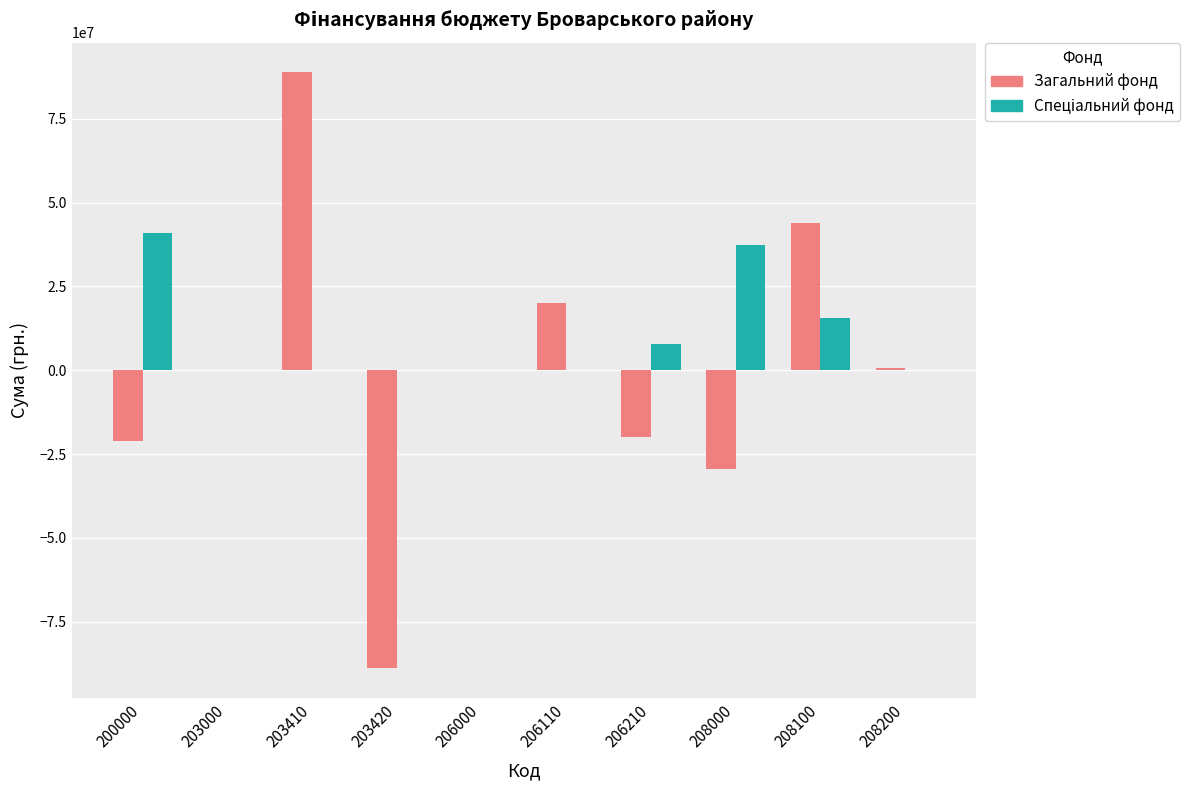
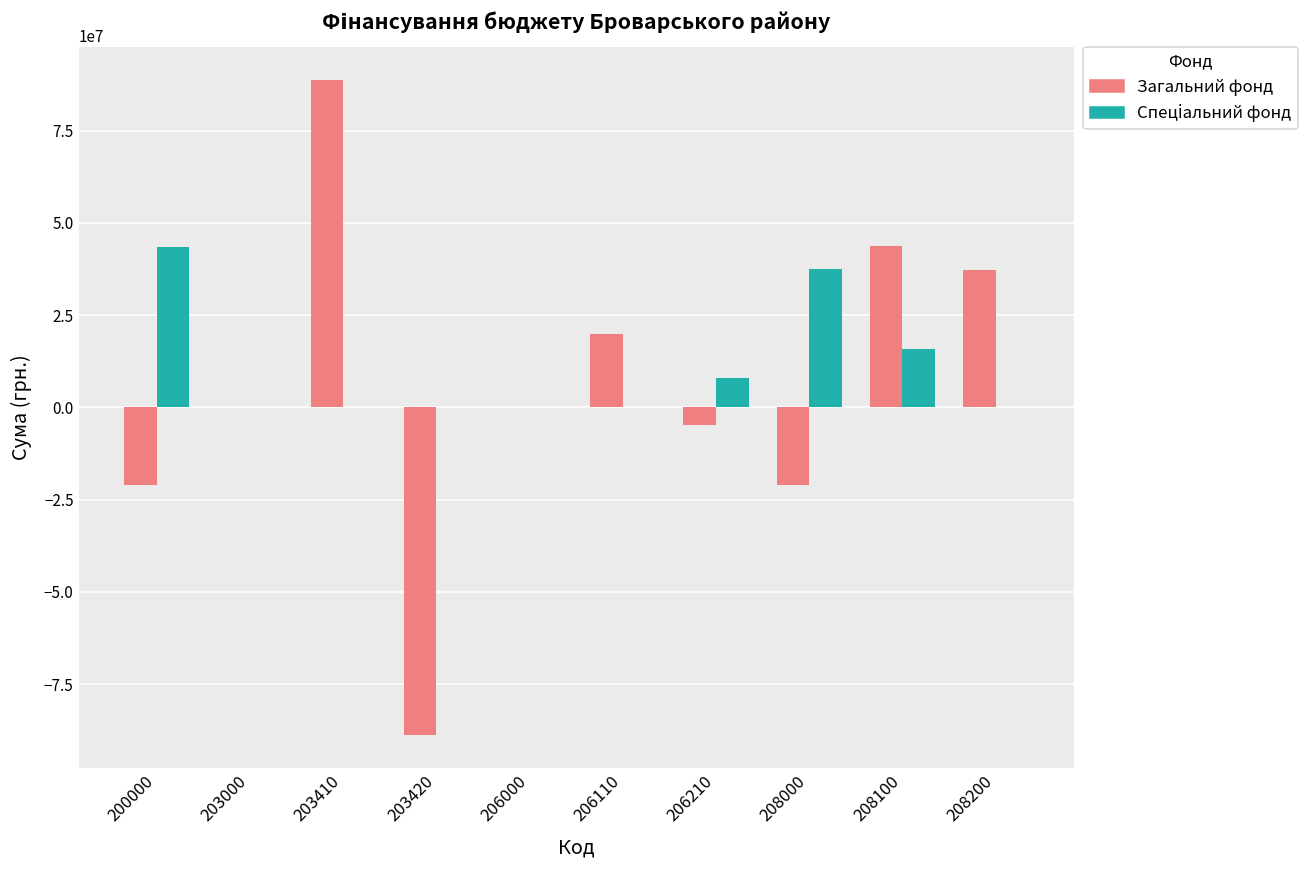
  {
    "Загальний фонд": {
      "200000": -21000000,
      "203000": 0,
      "203410": 89000000,
      "203420": -89000000,
      "206000": 0,
      "206110": 20000000,
-     "206210": -20000000,
-     "208000": -29000000,
+     "206210": -5000000,
+     "208000": -21000000,
      "208100": 44000000,
-     "208200": 1000000
+     "208200": 37000000
    },
    "Спеціальний фонд": {
-     "200000": 41000000,
+     "200000": 43000000,
      "203000": 0,
      "203410": 0,
      "203420": 0,
      "206000": 0,
      "206110": 0,
      "206210": 8000000,
      "208000": 37000000,
      "208100": 16000000
    }
  }
